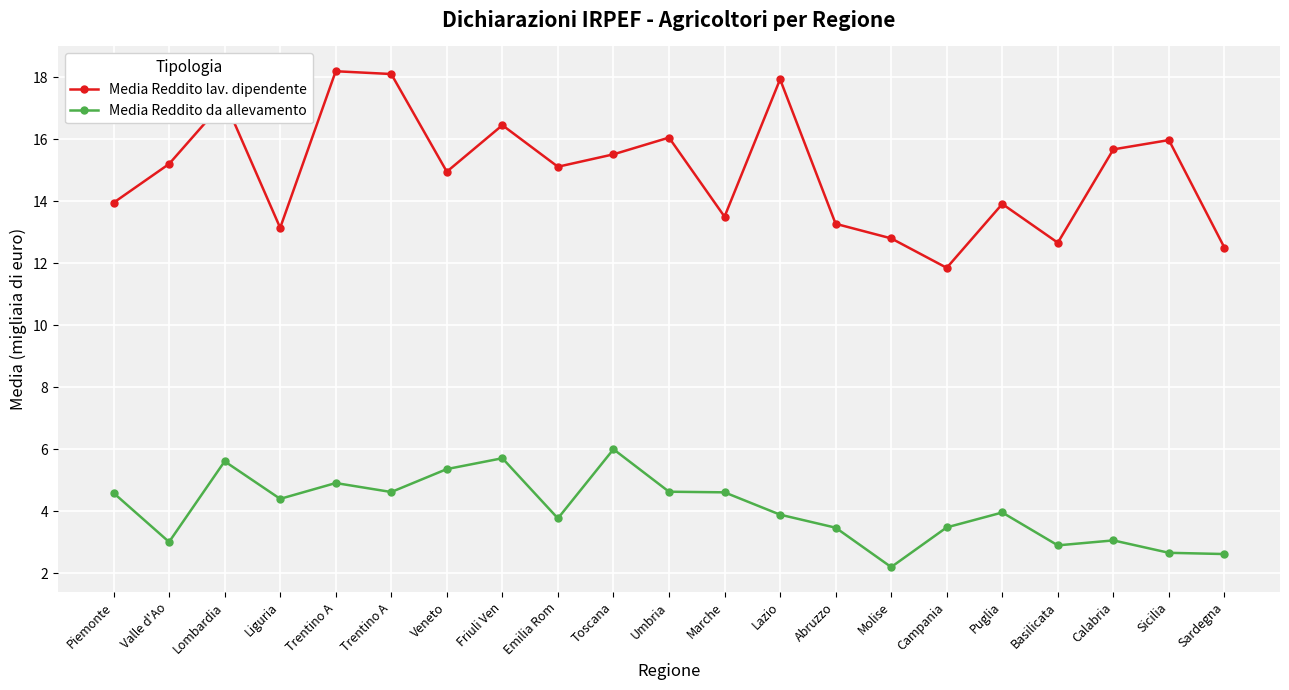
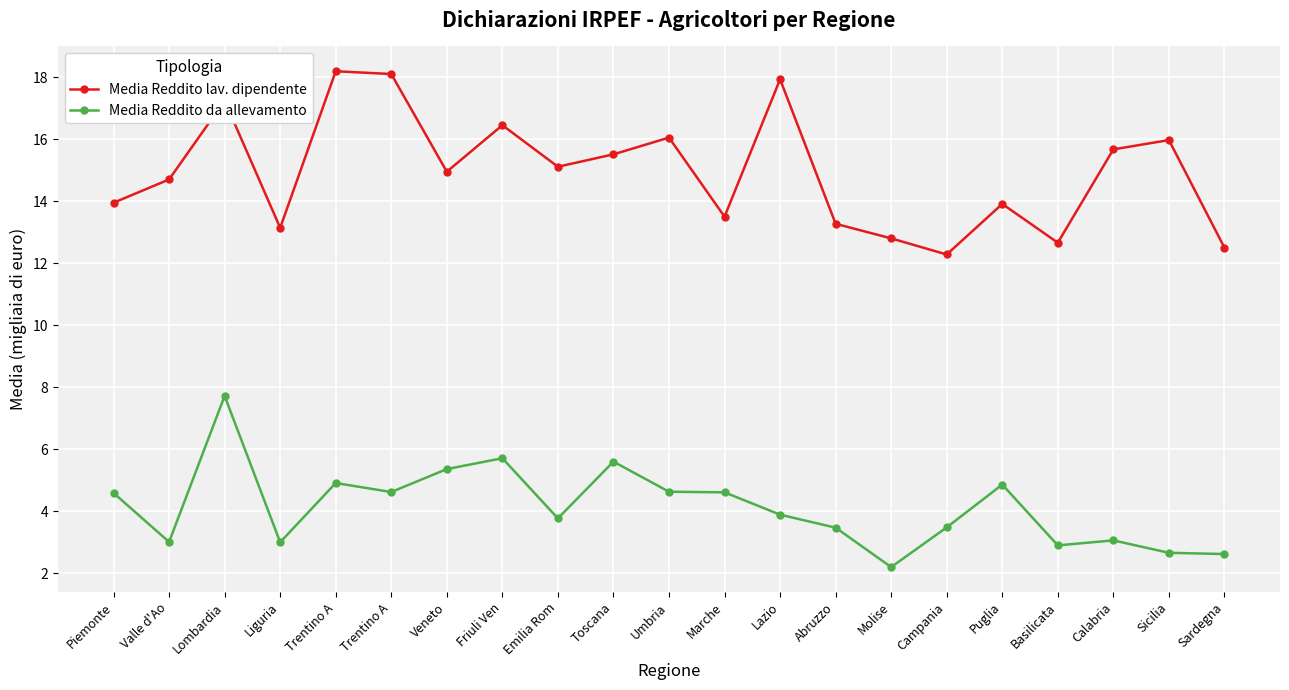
  {
    "Media Reddito lav. dipendente": {
      "Piemonte": 14.0,
-     "Valle d'Ao": 15.2,
+     "Valle d'Ao": 14.7,
      "Liguria": 13.1,
      "Veneto": 15.0,
      "Friuli Ven": 16.5,
      "Emilia Rom": 15.1,
      "Toscana": 15.5,
      "Umbria": 16.1,
      "Marche": 13.5,
      "Lazio": 17.9,
      "Abruzzo": 13.3,
      "Molise": 12.8,
-     "Campania": 11.9,
+     "Campania": 12.3,
      "Puglia": 13.9,
      "Basilicata": 12.7,
      "Calabria": 15.7,
      "Sicilia": 16.0,
      "Sardegna": 12.5
    },
    "Media Reddito da allevamento": {
      "Piemonte": 4.6,
      "Valle d'Ao": 3.0,
-     "Lombardia": 5.6,
-     "Liguria": 4.4,
+     "Lombardia": 7.7,
+     "Liguria": 3.0,
      "Veneto": 5.4,
      "Friuli Ven": 5.7,
      "Emilia Rom": 3.8,
-     "Toscana": 6.0,
+     "Toscana": 5.6,
      "Umbria": 4.6,
      "Marche": 4.6,
      "Lazio": 3.9,
      "Abruzzo": 3.5,
      "Molise": 2.2,
      "Campania": 3.5,
-     "Puglia": 4.0,
+     "Puglia": 4.9,
      "Basilicata": 2.9,
      "Calabria": 3.1,
      "Sicilia": 2.7,
      "Sardegna": 2.6
    }
  }
